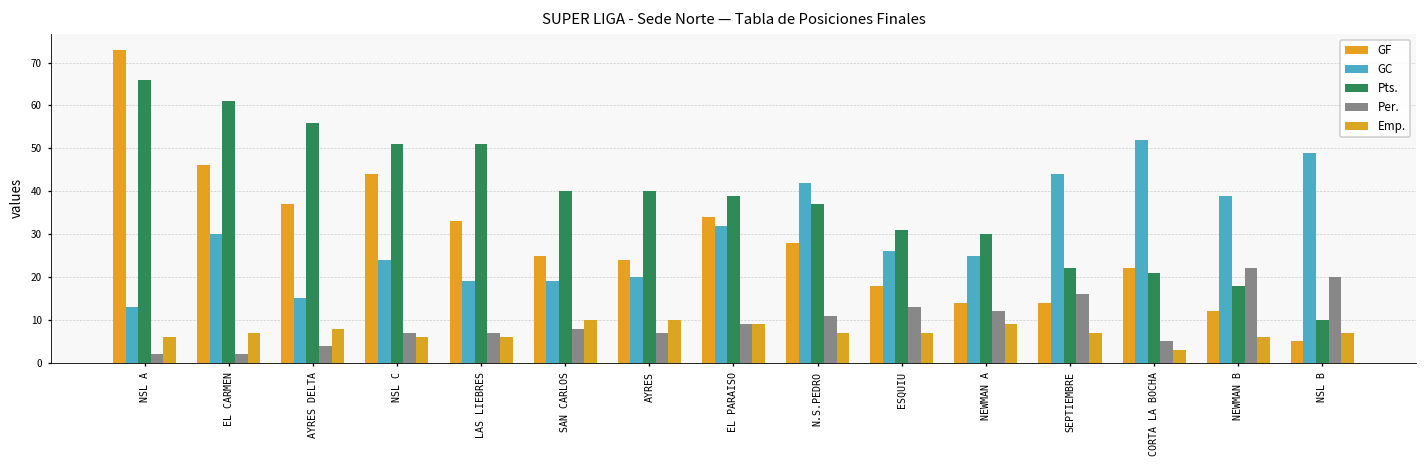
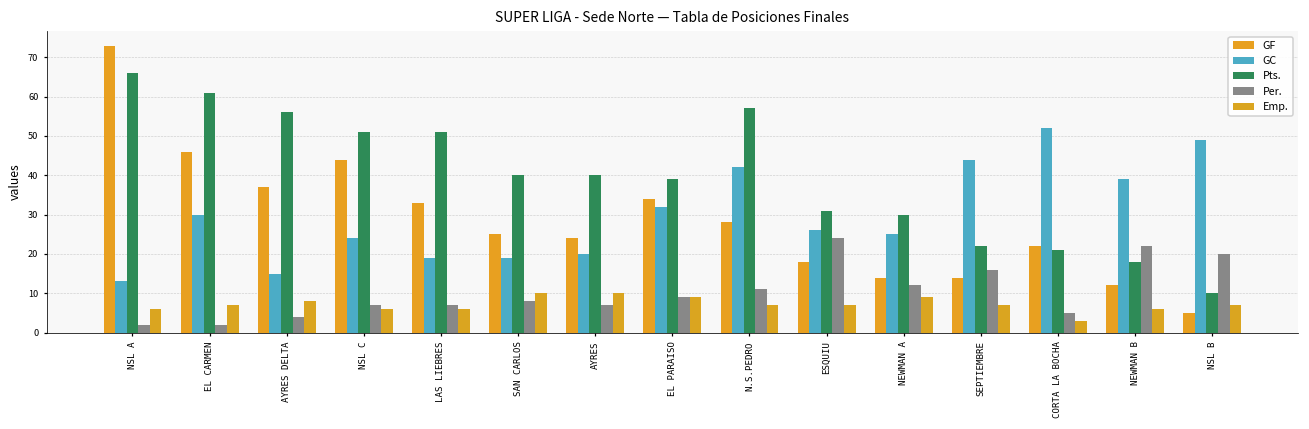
  {
    "GC": {
      "NSL A": 13,
      "EL CARMEN": 30,
      "AYRES DELTA": 15,
      "NSL C": 24,
      "LAS LIEBRES": 19,
      "SAN CARLOS": 19,
      "AYRES": 20,
      "EL PARAISO": 32,
      "N.S.PEDRO": 42,
      "ESQUIU": 26,
      "NEWMAN A": 25,
      "SEPTIEMBRE": 44,
      "CORTA LA BOCHA": 52,
      "NEWMAN B": 39,
      "NSL B": 49
    },
    "Pts.": {
      "NSL A": 66,
      "EL CARMEN": 61,
      "AYRES DELTA": 56,
      "NSL C": 51,
      "LAS LIEBRES": 51,
      "SAN CARLOS": 40,
      "AYRES": 40,
      "EL PARAISO": 39,
-     "N.S.PEDRO": 37,
+     "N.S.PEDRO": 57,
      "ESQUIU": 31,
      "NEWMAN A": 30,
      "SEPTIEMBRE": 22,
      "CORTA LA BOCHA": 21,
      "NEWMAN B": 18,
      "NSL B": 10
    },
    "Per.": {
      "NSL A": 2,
      "EL CARMEN": 2,
      "AYRES DELTA": 4,
      "NSL C": 7,
      "LAS LIEBRES": 7,
      "SAN CARLOS": 8,
      "AYRES": 7,
      "EL PARAISO": 9,
      "N.S.PEDRO": 11,
-     "ESQUIU": 13,
+     "ESQUIU": 24,
      "NEWMAN A": 12,
      "SEPTIEMBRE": 16,
      "CORTA LA BOCHA": 5,
      "NEWMAN B": 22,
      "NSL B": 20
    }
  }
